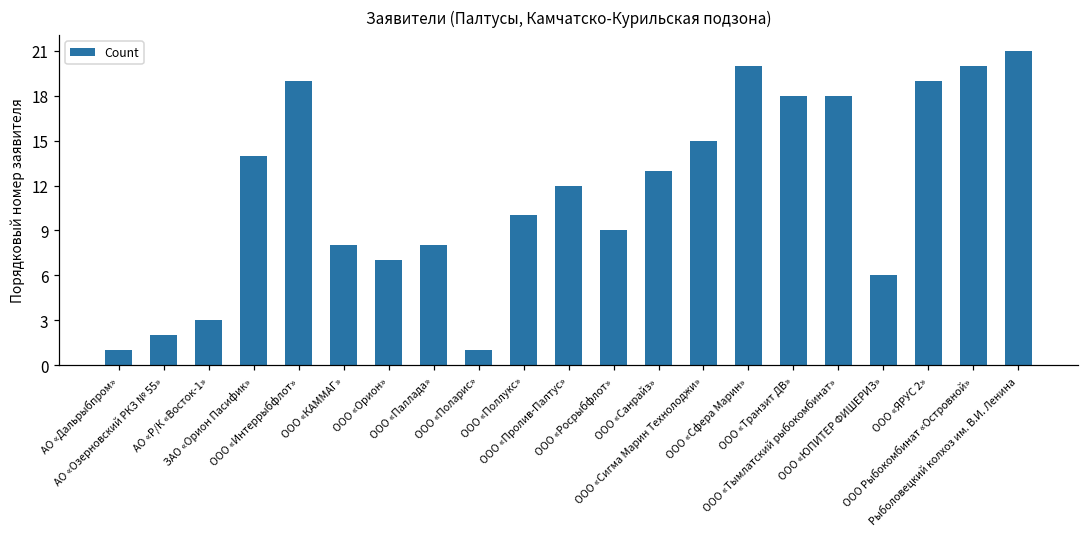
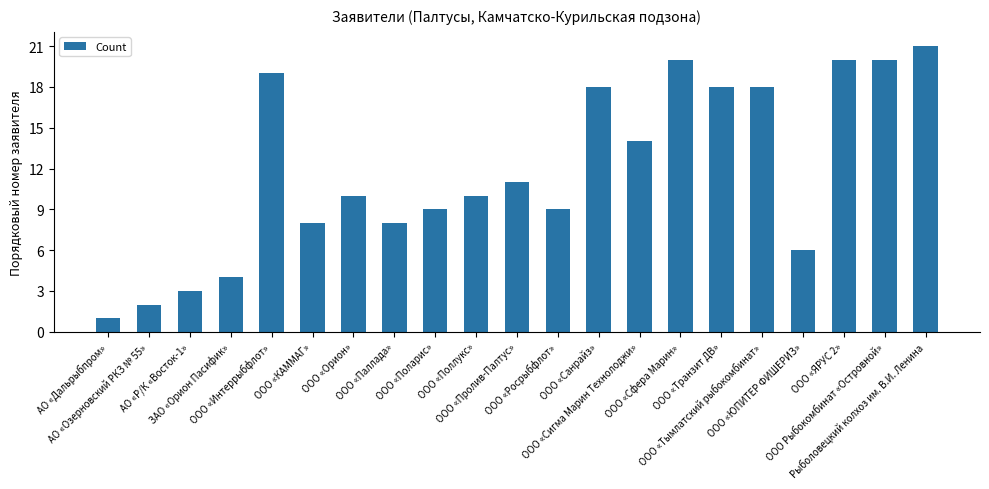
  {
    "АО «Дальрыбпром»": 1,
    "АО «Озерновский РКЗ № 55»": 2,
    "АО «Р/К «Восток-1»": 3,
-   "ЗАО «Орион Пасифик»": 14,
+   "ЗАО «Орион Пасифик»": 4,
    "ООО «Интеррыбфлот»": 19,
    "ООО «КАММАГ»": 8,
-   "ООО «Орион»": 7,
+   "ООО «Орион»": 10,
    "ООО «Паллада»": 8,
-   "ООО «Поларис»": 1,
+   "ООО «Поларис»": 9,
    "ООО «Поллукс»": 10,
-   "ООО «Пролив-Палтус»": 12,
+   "ООО «Пролив-Палтус»": 11,
    "ООО «Росрыбфлот»": 9,
-   "ООО «Санрайз»": 13,
-   "ООО «Сигма Марин Технолоджи»": 15,
+   "ООО «Санрайз»": 18,
+   "ООО «Сигма Марин Технолоджи»": 14,
    "ООО «Сфера Марин»": 20,
    "ООО «Транзит ДВ»": 18,
    "ООО «Тымлатский рыбокомбинат»": 18,
    "ООО «ЮПИТЕР ФИШЕРИЗ»": 6,
-   "ООО «ЯРУС 2»": 19,
+   "ООО «ЯРУС 2»": 20,
    "ООО Рыбокомбинат «Островной»": 20,
    "Рыболовецкий колхоз им. В.И. Ленина": 21
  }
